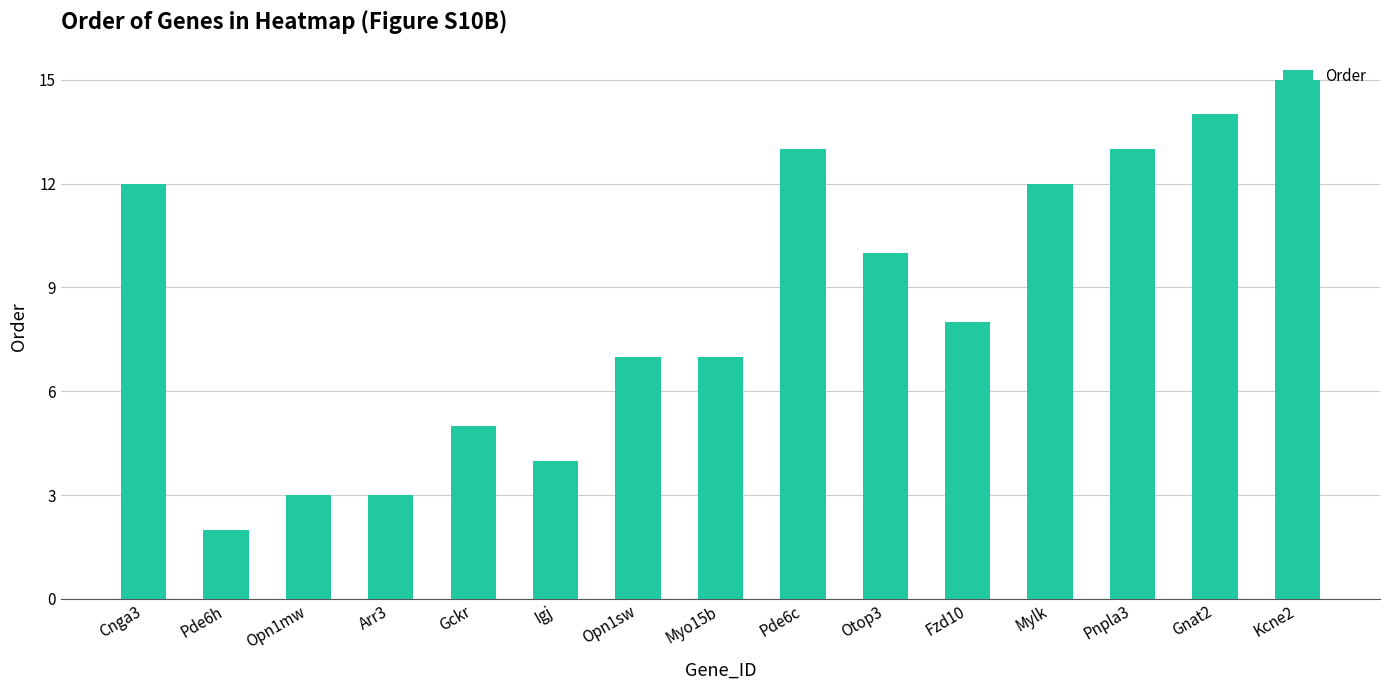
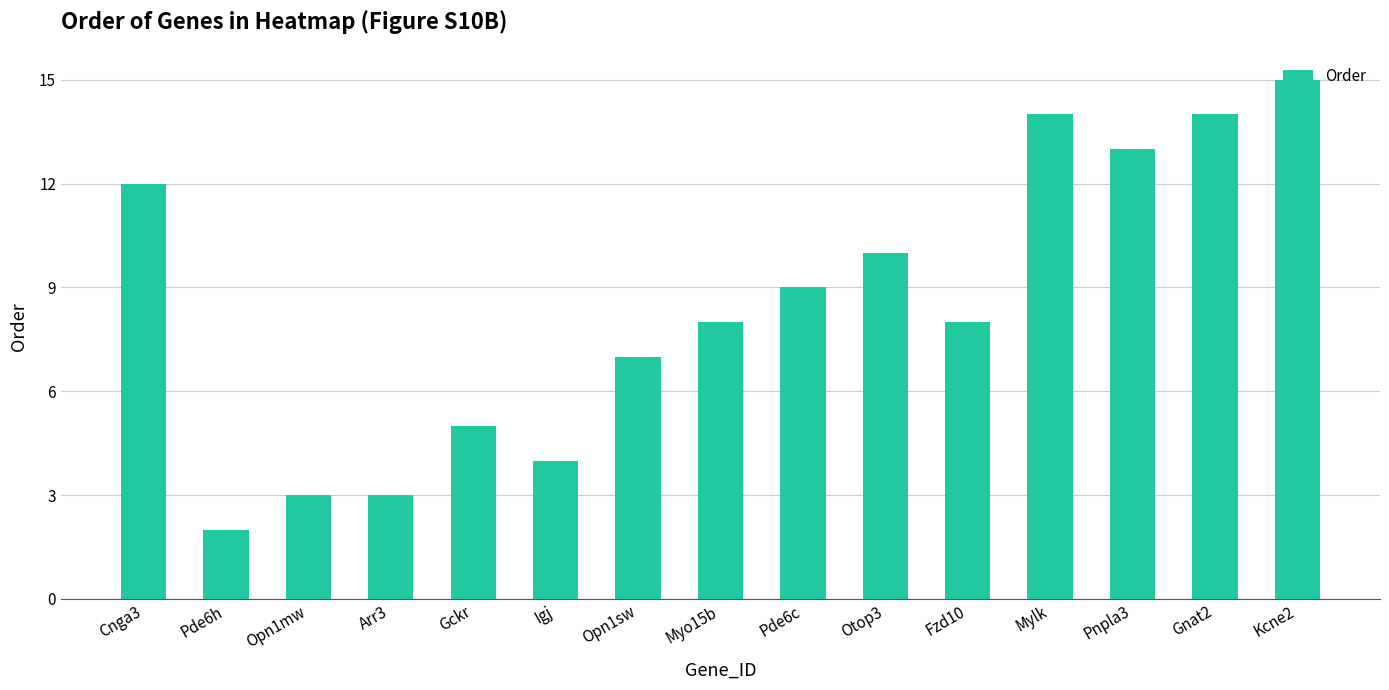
  {
    "Cnga3": 12,
    "Pde6h": 2,
    "Opn1mw": 3,
    "Arr3": 3,
    "Gckr": 5,
    "Igj": 4,
    "Opn1sw": 7,
-   "Myo15b": 7,
-   "Pde6c": 13,
+   "Myo15b": 8,
+   "Pde6c": 9,
    "Otop3": 10,
    "Fzd10": 8,
-   "Mylk": 12,
+   "Mylk": 14,
    "Pnpla3": 13,
    "Gnat2": 14,
    "Kcne2": 15
  }
